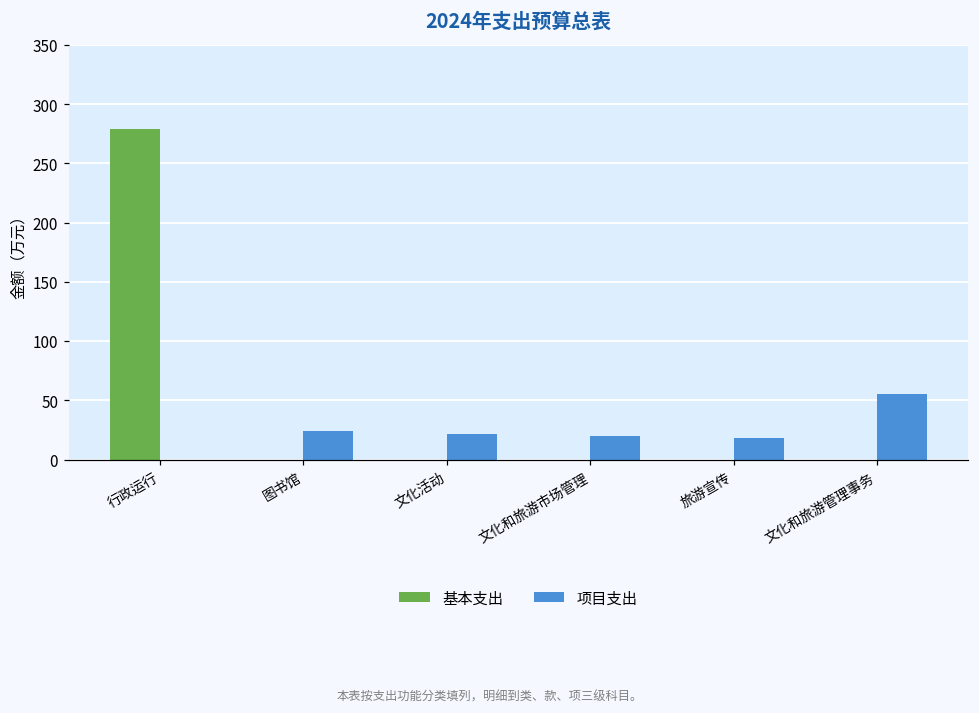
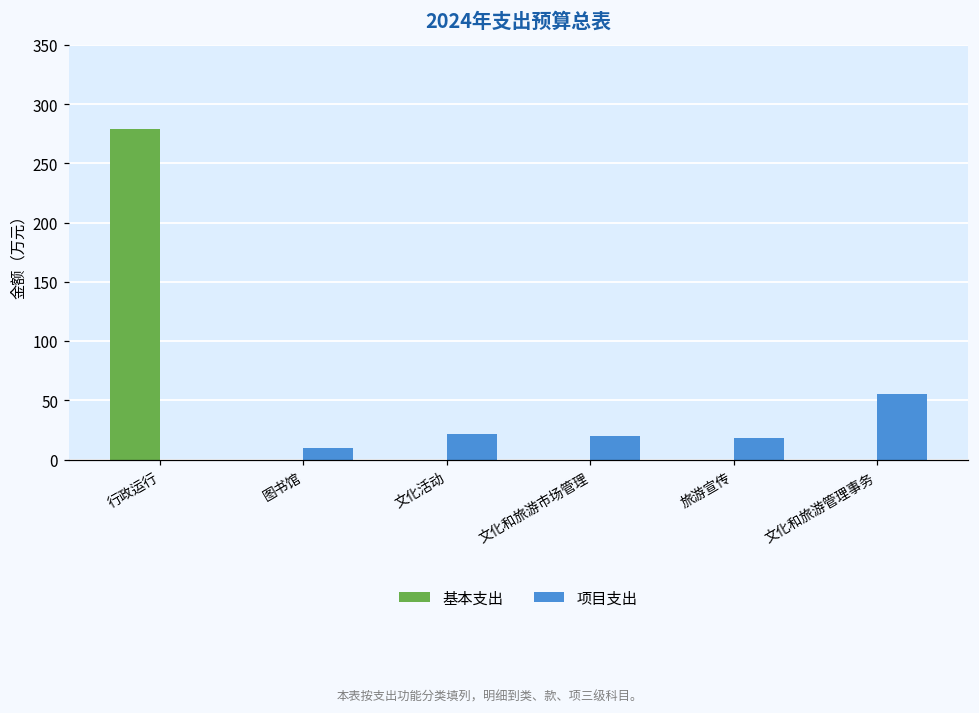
  {
    "基本支出": {
      "行政运行": 279,
      "图书馆": 0,
      "文化活动": 0,
      "文化和旅游市场管理": 0,
      "旅游宣传": 0,
      "文化和旅游管理事务": 0
    },
    "项目支出": {
      "行政运行": 0,
-     "图书馆": 24,
+     "图书馆": 9,
      "文化活动": 22,
      "文化和旅游市场管理": 20,
      "旅游宣传": 18,
      "文化和旅游管理事务": 55
    }
  }
